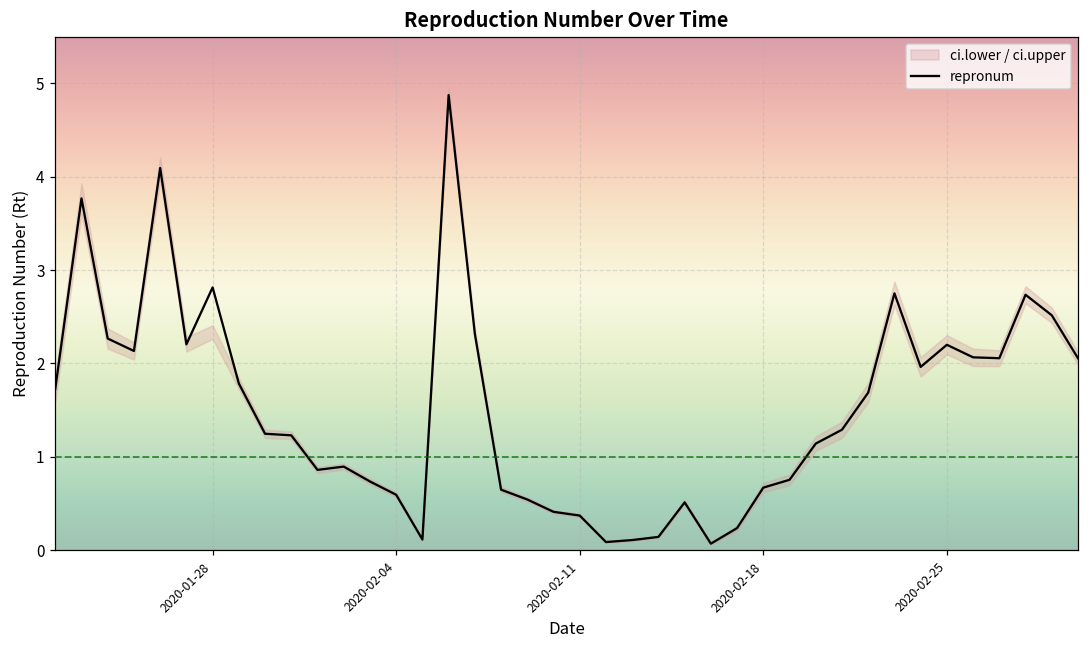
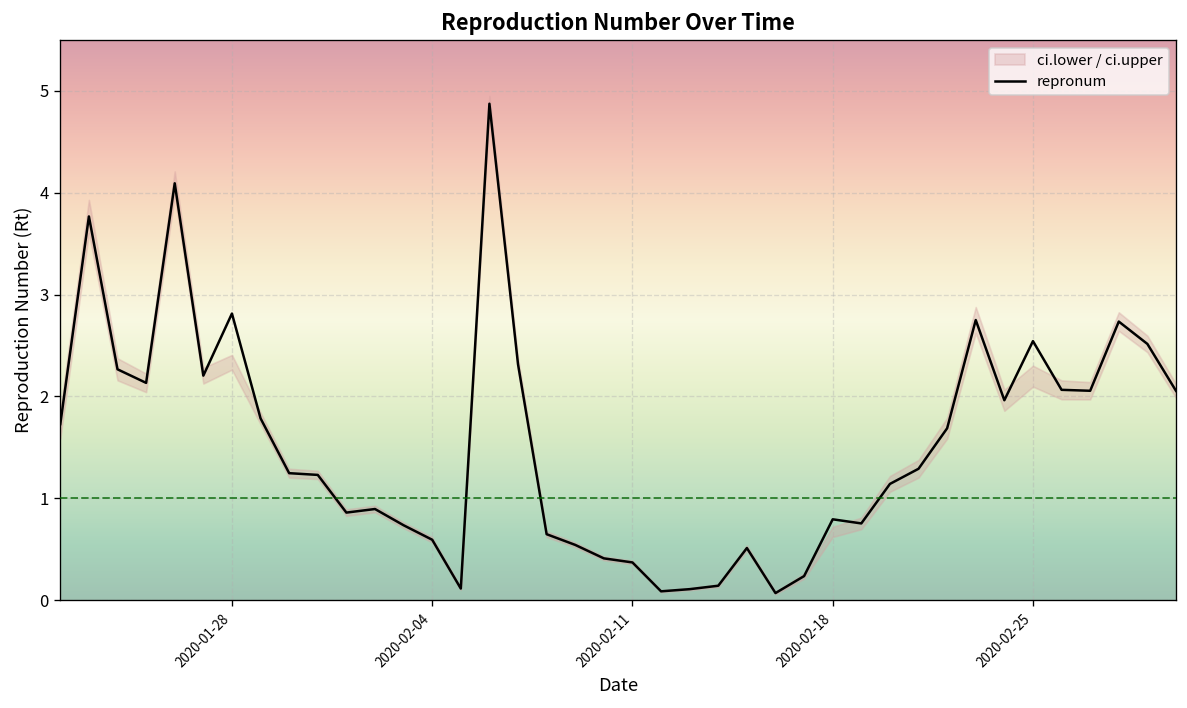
  {
    "repronum": {
      "2020-01-28": 2.8,
-     "2020-02-18": 0.7,
-     "2020-02-25": 2.2
+     "2020-02-18": 0.8,
+     "2020-02-25": 2.5
    }
  }
